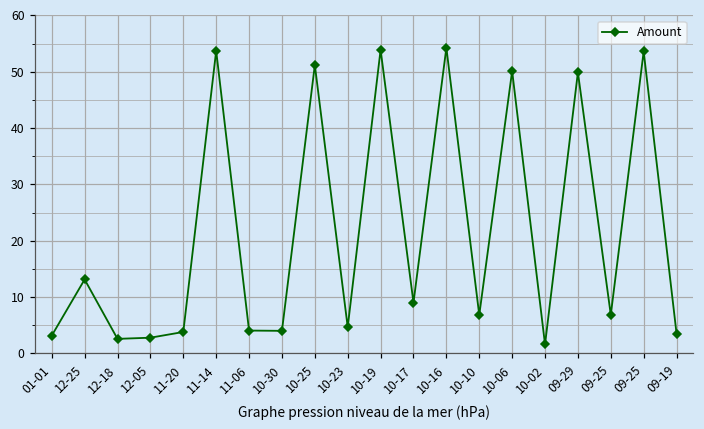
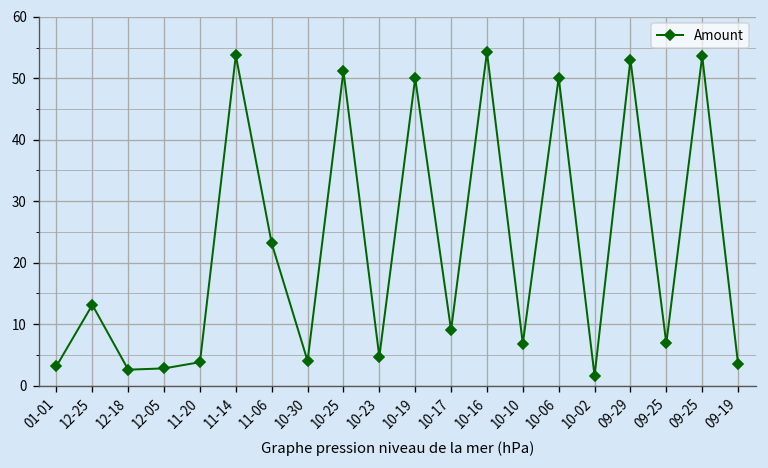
  {
    "01-01": 3,
    "12-25": 13,
    "12-18": 3,
    "12-05": 3,
    "11-20": 4,
    "11-14": 54,
-   "11-06": 4,
+   "11-06": 23,
    "10-30": 4,
    "10-25": 51,
    "10-23": 5,
-   "10-19": 54,
+   "10-19": 50,
    "10-17": 9,
    "10-16": 54,
    "10-10": 7,
    "10-06": 50,
    "10-02": 2,
-   "09-29": 50,
+   "09-29": 53,
    "09-19": 4
  }
